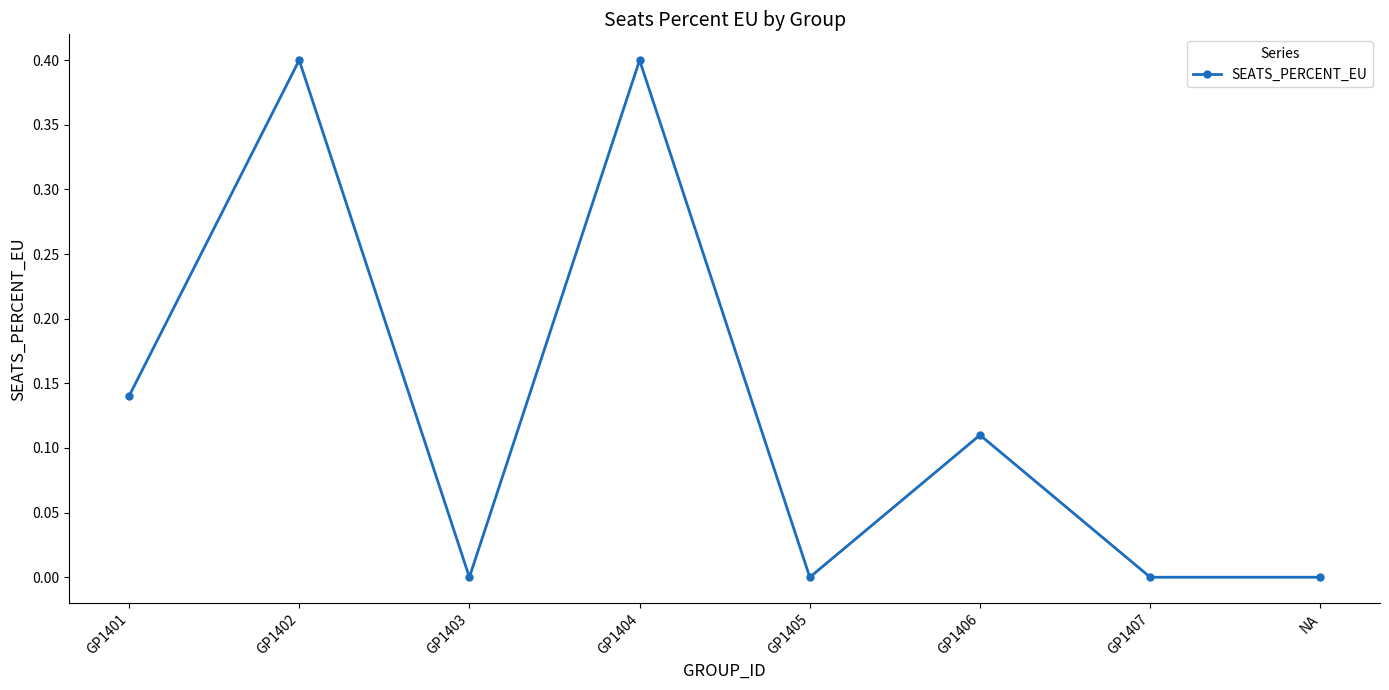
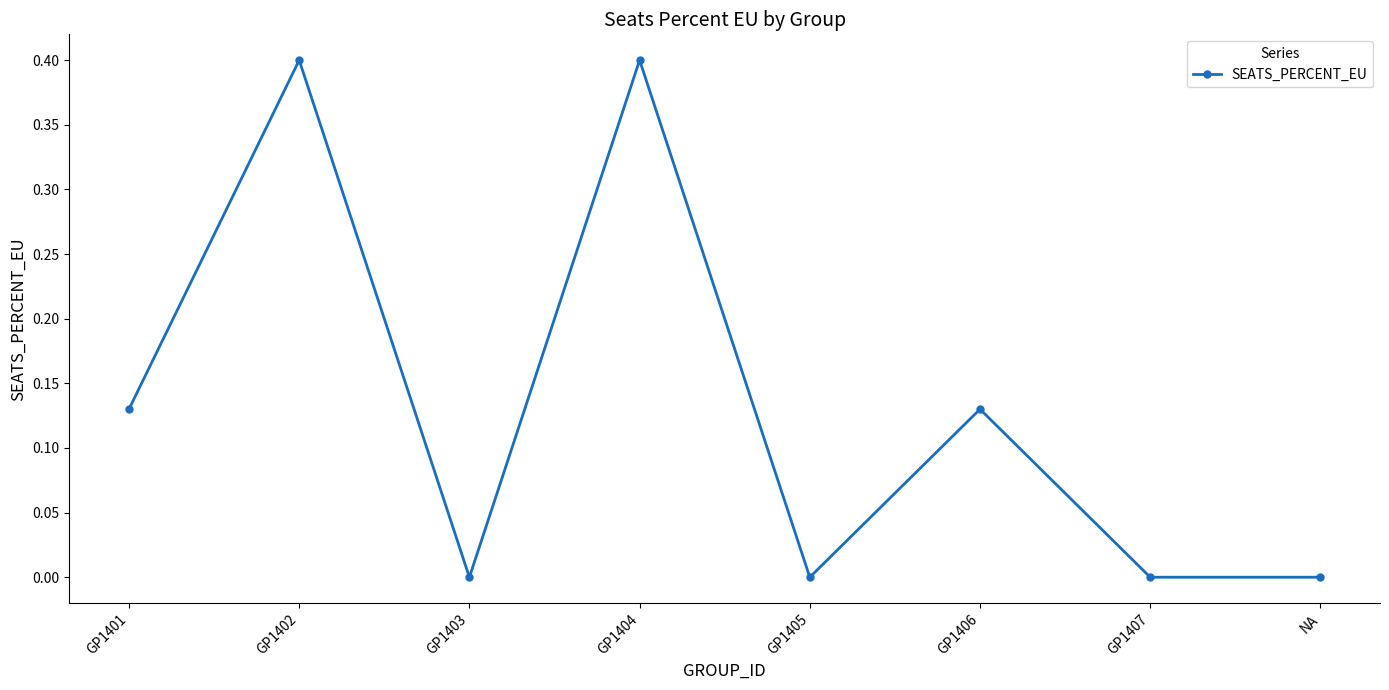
  {
-   "GP1401": 0.14,
+   "GP1401": 0.13,
    "GP1402": 0.40,
    "GP1403": 0.00,
    "GP1404": 0.40,
    "GP1405": 0.00,
-   "GP1406": 0.11,
+   "GP1406": 0.13,
    "GP1407": 0.00,
    "NA": 0.00
  }
